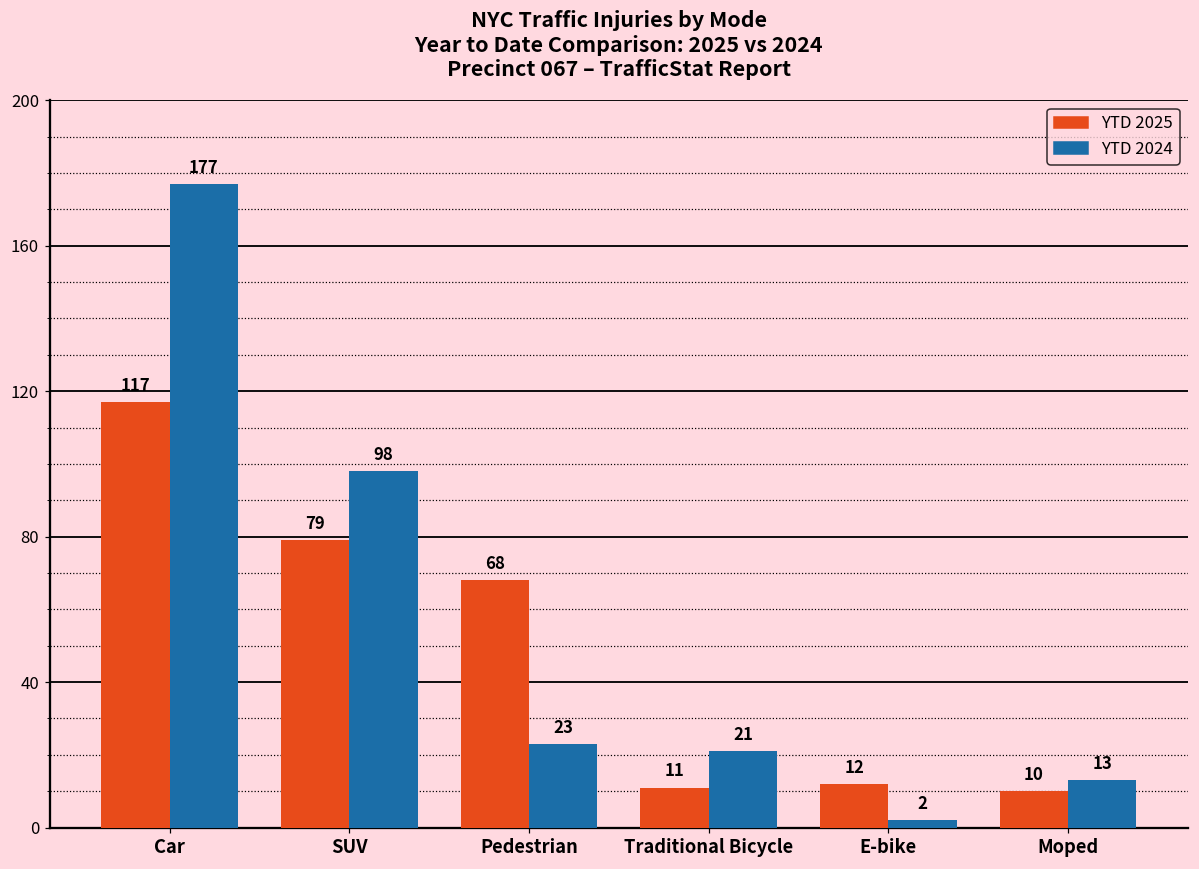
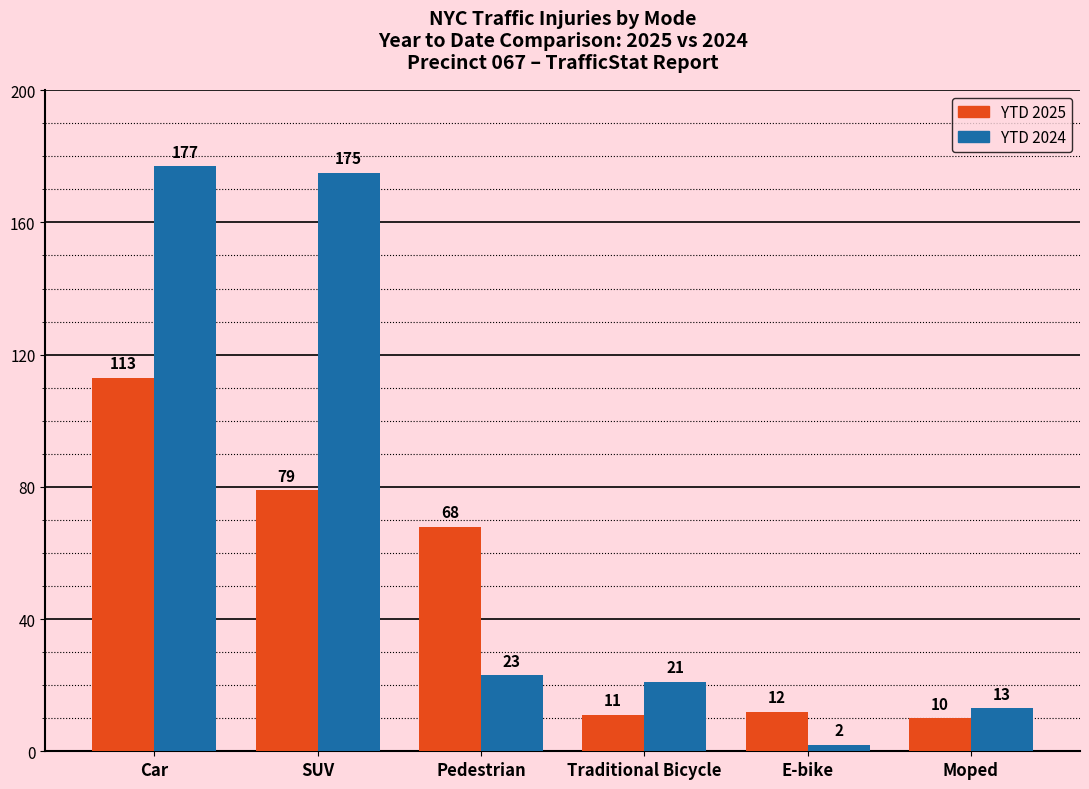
  {
    "YTD 2025": {
-     "Car": 117,
+     "Car": 113,
      "SUV": 79,
      "Pedestrian": 68,
      "Traditional Bicycle": 11,
      "E-bike": 12,
      "Moped": 10
    },
    "YTD 2024": {
      "Car": 177,
-     "SUV": 98,
+     "SUV": 175,
      "Pedestrian": 23,
      "Traditional Bicycle": 21,
      "E-bike": 2,
      "Moped": 13
    }
  }
